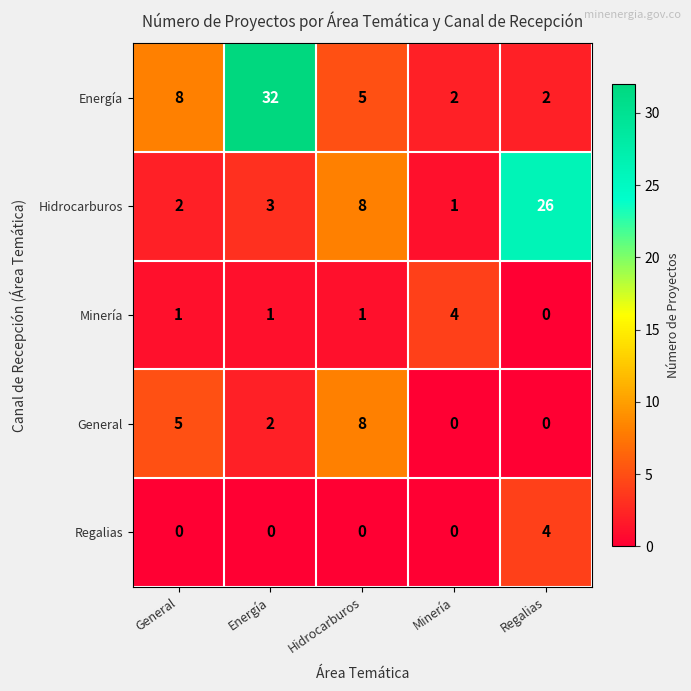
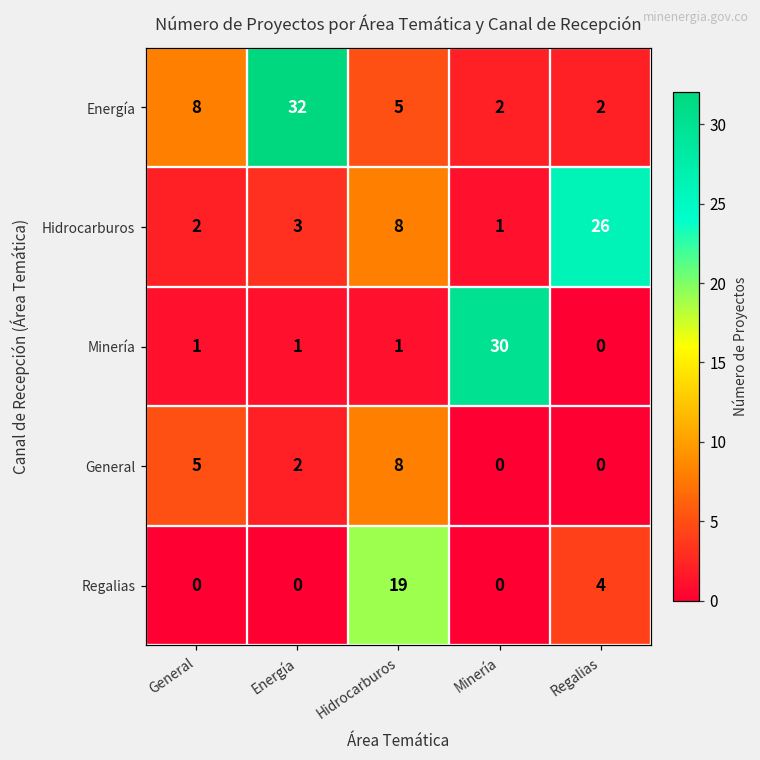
  {
    "Energía": {
      "General": 8,
      "Energía": 32,
      "Hidrocarburos": 5,
      "Minería": 2,
      "Regalias": 2
    },
    "Hidrocarburos": {
      "General": 2,
      "Energía": 3,
      "Hidrocarburos": 8,
      "Minería": 1,
      "Regalias": 26
    },
    "Minería": {
      "General": 1,
      "Energía": 1,
      "Hidrocarburos": 1,
-     "Minería": 4,
+     "Minería": 30,
      "Regalias": 0
    },
    "General": {
      "General": 5,
      "Energía": 2,
      "Hidrocarburos": 8,
      "Minería": 0,
      "Regalias": 0
    },
    "Regalias": {
      "General": 0,
      "Energía": 0,
-     "Hidrocarburos": 0,
+     "Hidrocarburos": 19,
      "Minería": 0,
      "Regalias": 4
    }
  }
